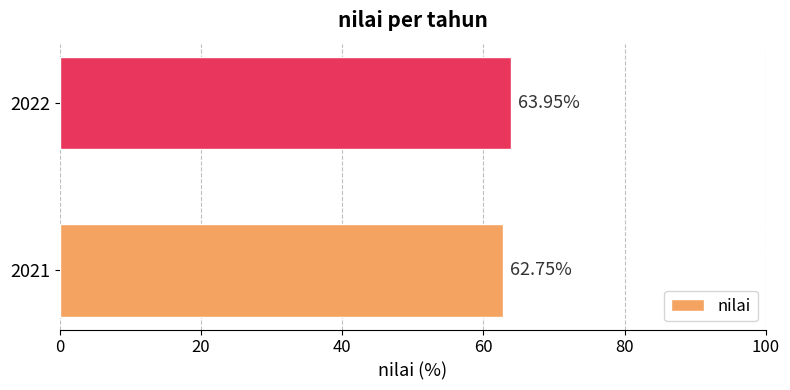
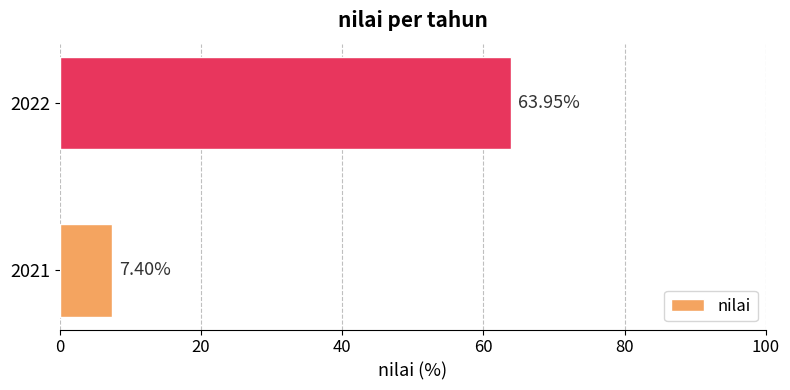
  {
    "2022": "63.95%",
-   "2021": "62.75%"
+   "2021": "7.40%"
  }
